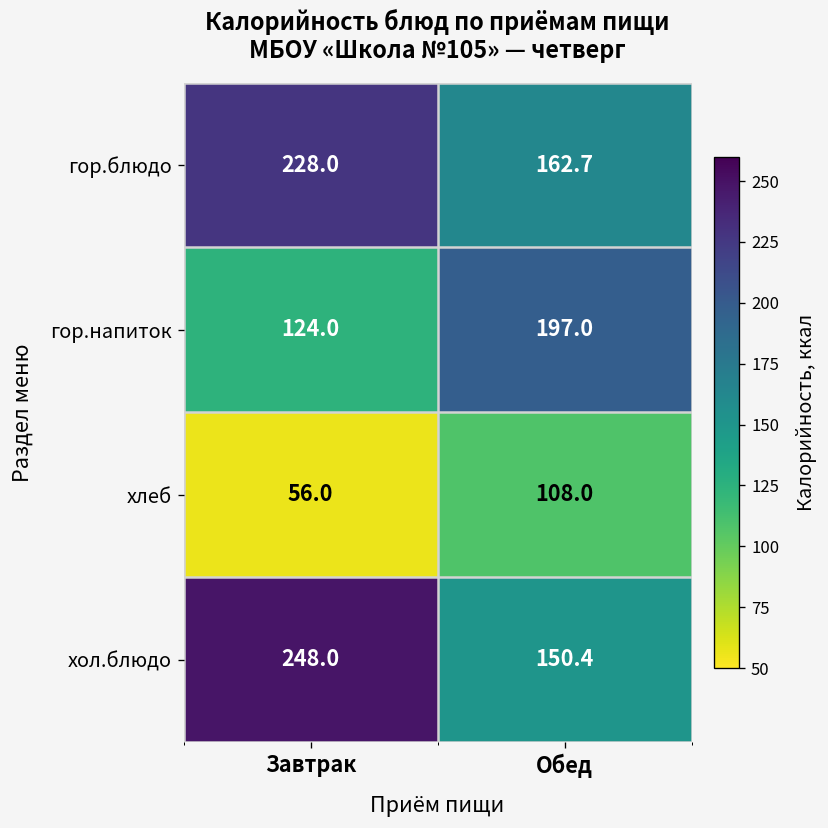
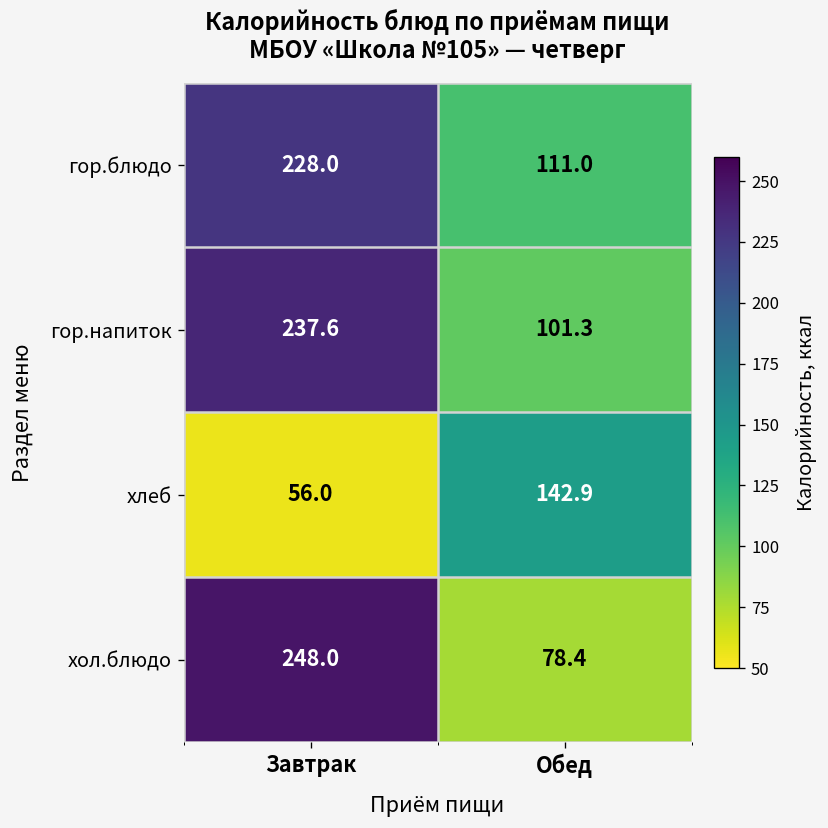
  {
    "гор.блюдо": {
      "Завтрак": 228.0,
-     "Обед": 162.7
+     "Обед": 111.0
    },
    "гор.напиток": {
-     "Завтрак": 124.0,
-     "Обед": 197.0
+     "Завтрак": 237.6,
+     "Обед": 101.3
    },
    "хлеб": {
      "Завтрак": 56.0,
-     "Обед": 108.0
+     "Обед": 142.9
    },
    "хол.блюдо": {
      "Завтрак": 248.0,
-     "Обед": 150.4
+     "Обед": 78.4
    }
  }
